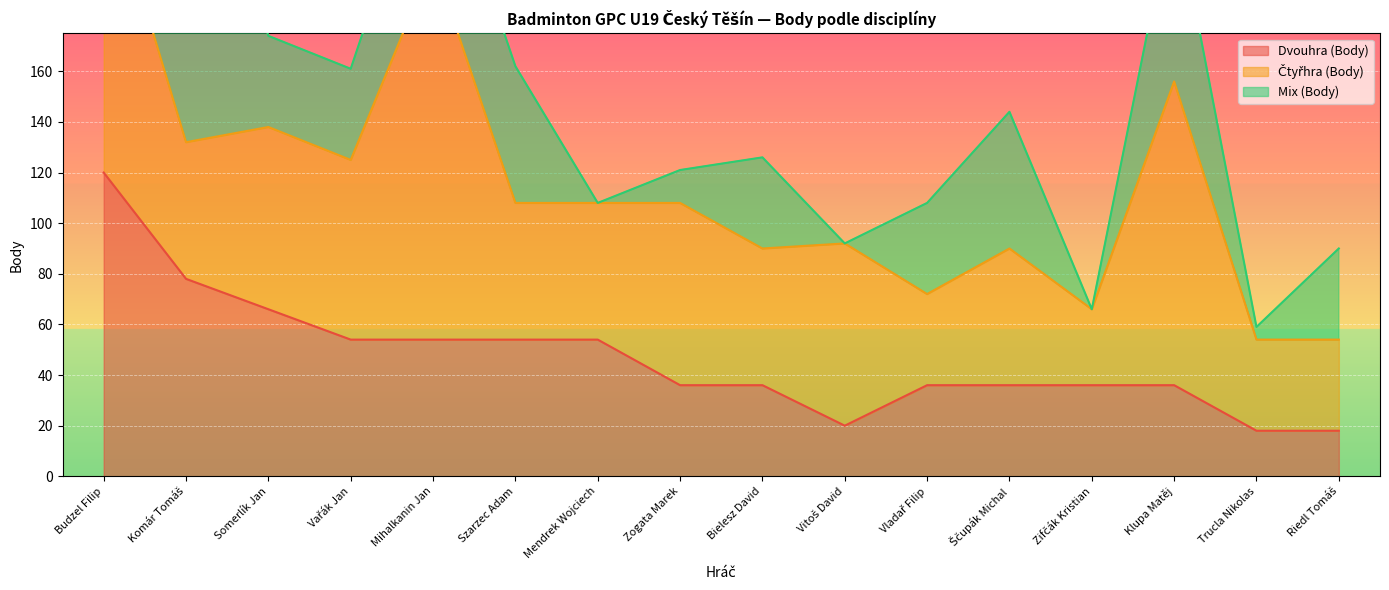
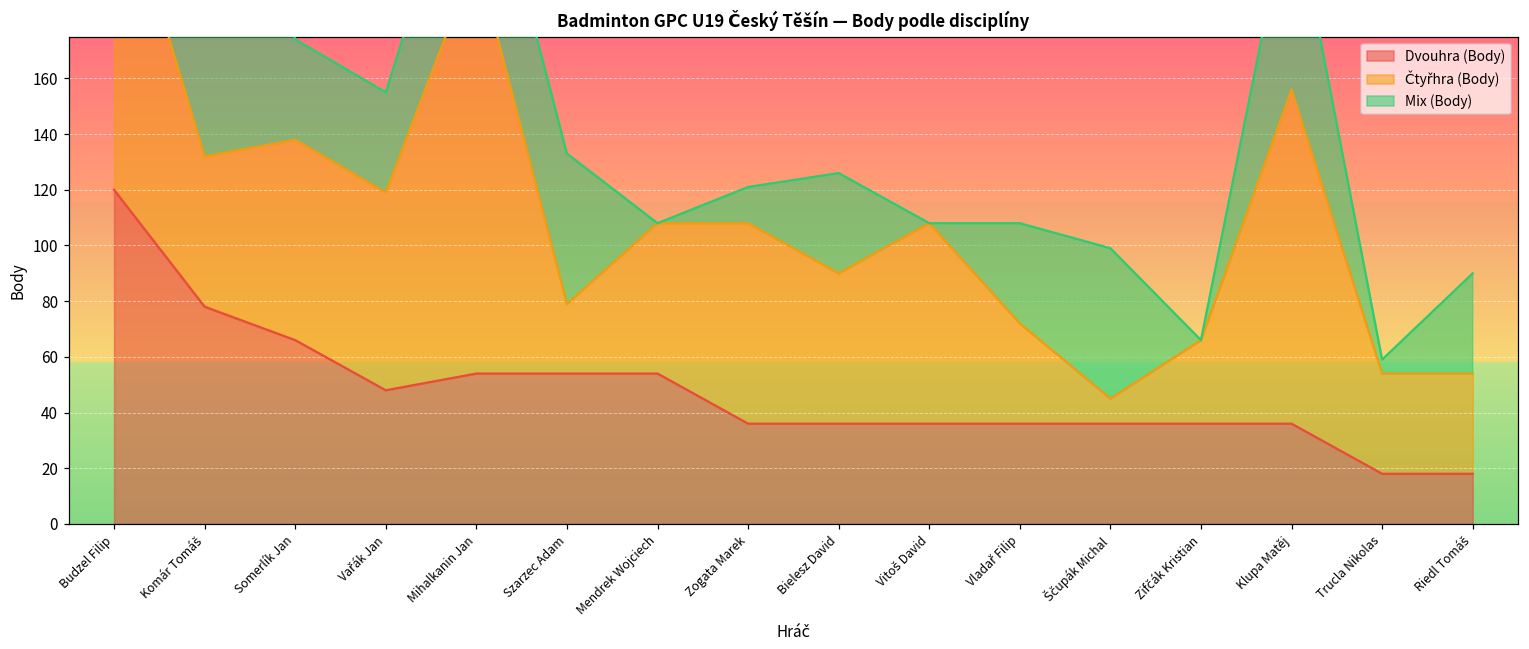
  {
    "Dvouhra (Body)": {
      "Budzel Filip": 120,
      "Komár Tomáš": 78,
      "Somerlík Jan": 66,
-     "Vařák Jan": 54,
+     "Vařák Jan": 48,
      "Mihalkanin Jan": 54,
      "Szarzec Adam": 54,
      "Mendrek Wojciech": 54,
      "Zogata Marek": 36,
      "Bielesz David": 36,
-     "Vitoš David": 20,
+     "Vitoš David": 36,
      "Vladař Filip": 36,
      "Ščupák Michal": 36,
      "Zifčák Kristian": 36,
      "Klupa Matěj": 36,
      "Trucla Nikolas": 18,
      "Riedl Tomáš": 18
    },
    "Čtyřhra (Body)": {
      "Komár Tomáš": 54,
      "Somerlík Jan": 72,
      "Vařák Jan": 71,
-     "Szarzec Adam": 54,
+     "Szarzec Adam": 25,
      "Zogata Marek": 72,
      "Bielesz David": 54,
      "Vladař Filip": 36,
-     "Ščupák Michal": 54,
+     "Ščupák Michal": 9,
      "Klupa Matěj": 120,
      "Trucla Nikolas": 36,
      "Riedl Tomáš": 36
    },
    "Mix (Body)": {
      "Somerlík Jan": 36,
      "Vařák Jan": 36,
      "Szarzec Adam": 54,
      "Zogata Marek": 13,
      "Bielesz David": 36,
      "Vladař Filip": 36,
      "Ščupák Michal": 54,
      "Trucla Nikolas": 5,
      "Riedl Tomáš": 36
    }
  }
